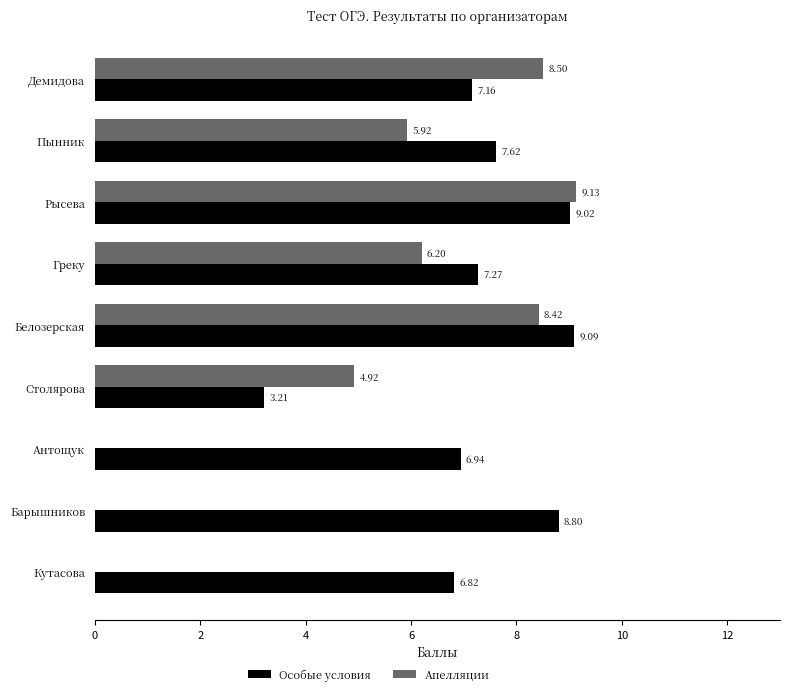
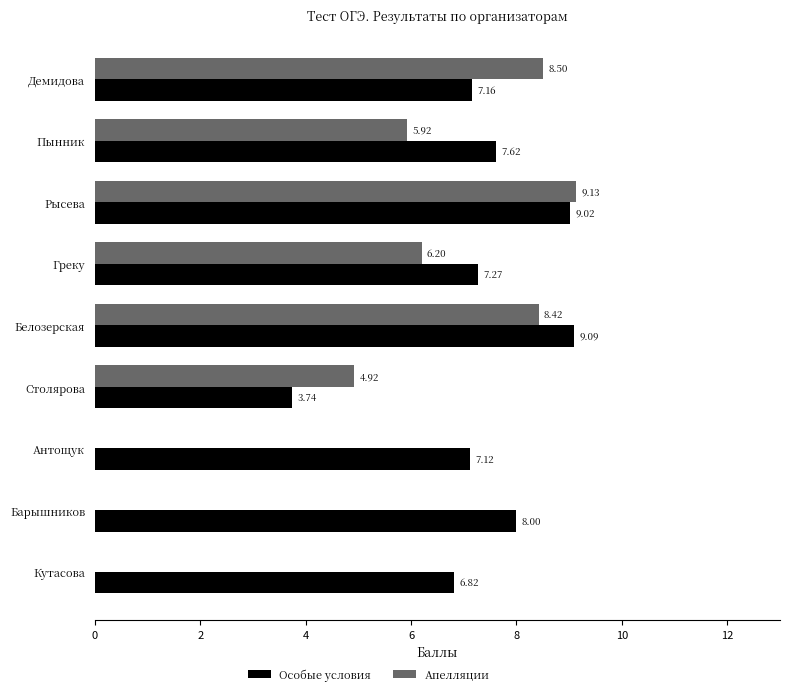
  {
    "Особые условия": {
      "Демидова": 7.16,
      "Пынник": 7.62,
      "Рысева": 9.02,
      "Греку": 7.27,
      "Белозерская": 9.09,
-     "Столярова": 3.21,
-     "Антощук": 6.94,
-     "Барышников": 8.80,
+     "Столярова": 3.74,
+     "Антощук": 7.12,
+     "Барышников": 8.00,
      "Кутасова": 6.82
    },
    "Апелляции": {
      "Демидова": 8.50,
      "Пынник": 5.92,
      "Рысева": 9.13,
      "Греку": 6.20,
      "Белозерская": 8.42,
      "Столярова": 4.92
    }
  }
